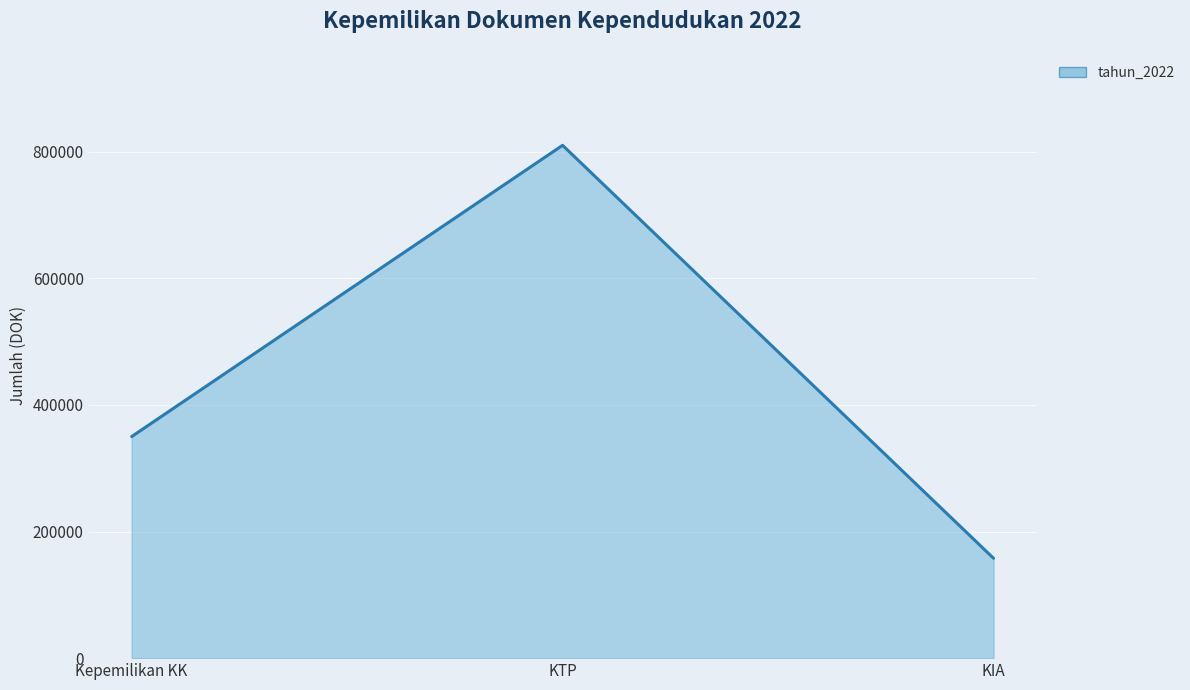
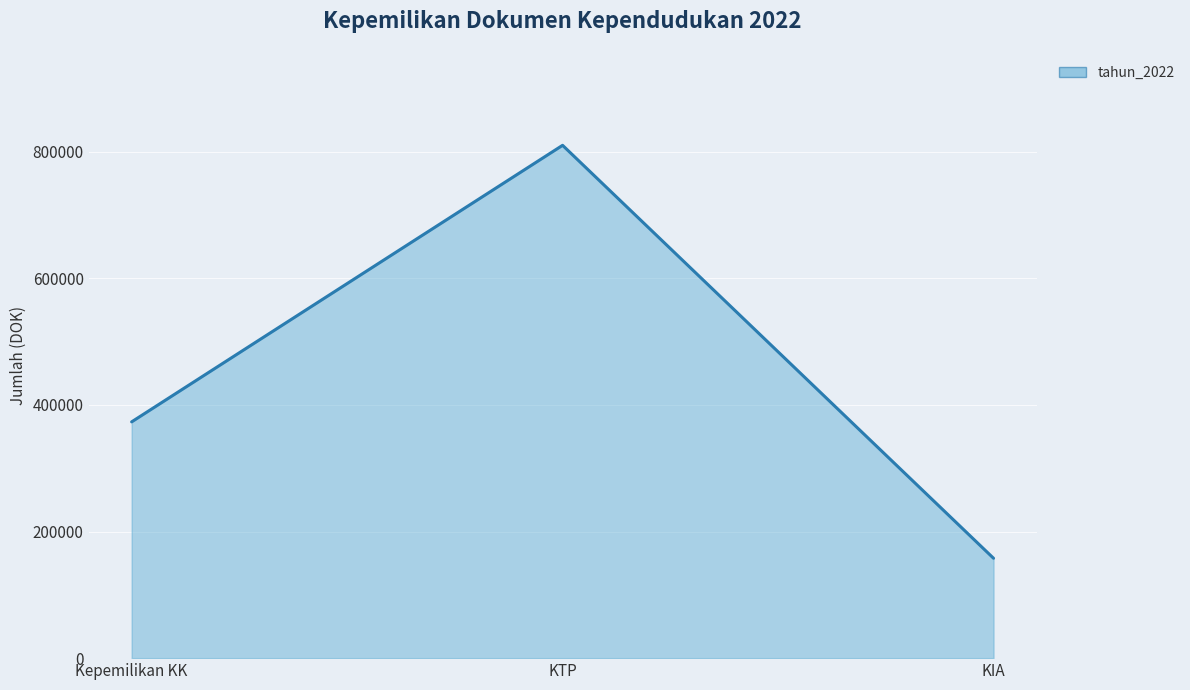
  {
-   "Kepemilikan KK": 350000,
+   "Kepemilikan KK": 370000,
    "KTP": 810000,
    "KIA": 160000
  }
